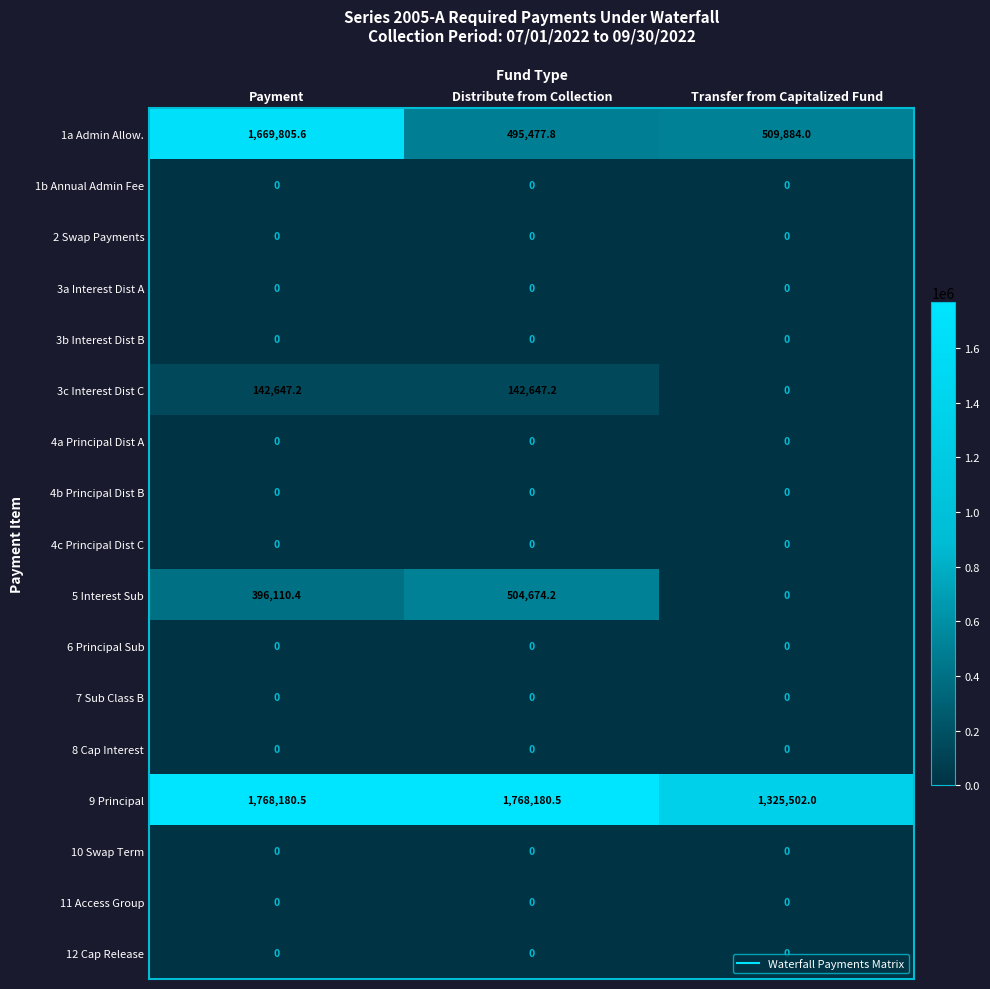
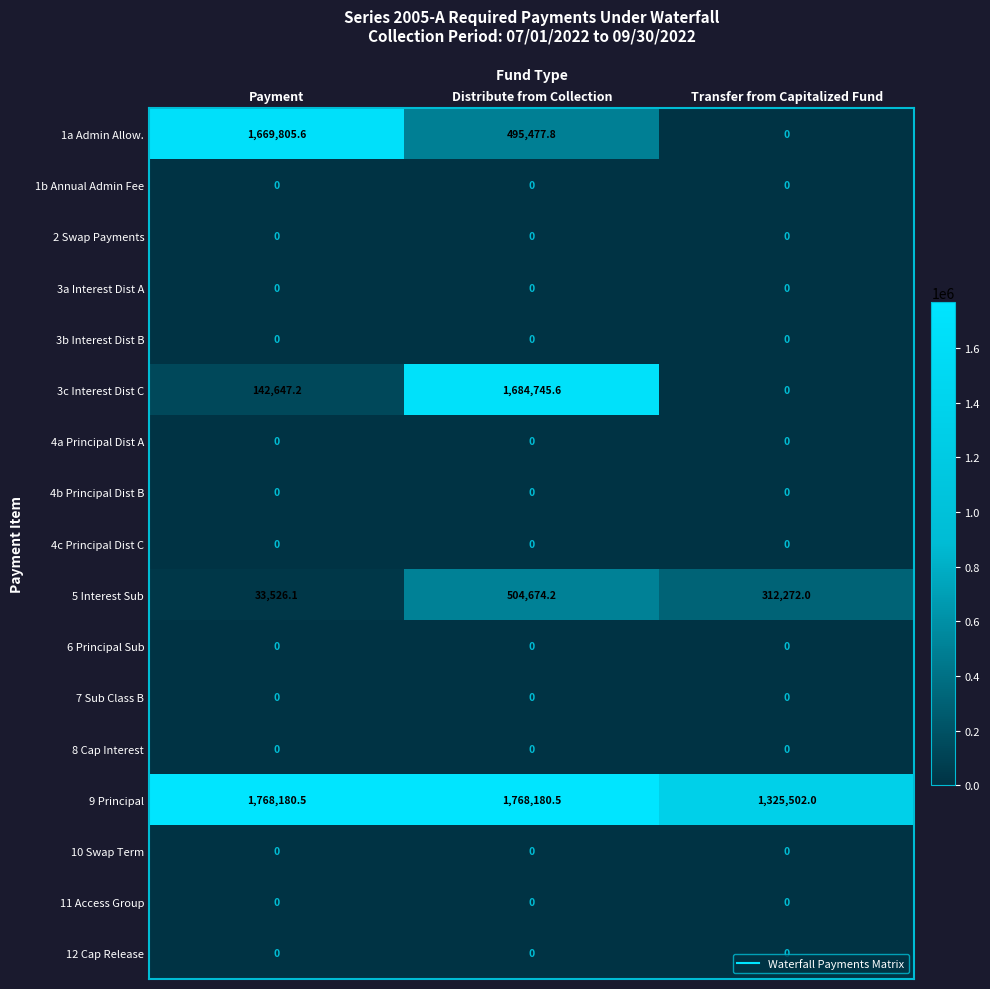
  {
    "1a Admin Allow.": {
      "Payment": "1,669,805.6",
      "Distribute from Collection": "495,477.8",
-     "Transfer from Capitalized Fund": "509,884.0"
+     "Transfer from Capitalized Fund": "0"
    },
    "1b Annual Admin Fee": {
      "Payment": "0",
      "Distribute from Collection": "0",
      "Transfer from Capitalized Fund": "0"
    },
    "2 Swap Payments": {
      "Payment": "0",
      "Distribute from Collection": "0",
      "Transfer from Capitalized Fund": "0"
    },
    "3a Interest Dist A": {
      "Payment": "0",
      "Distribute from Collection": "0",
      "Transfer from Capitalized Fund": "0"
    },
    "3b Interest Dist B": {
      "Payment": "0",
      "Distribute from Collection": "0",
      "Transfer from Capitalized Fund": "0"
    },
    "3c Interest Dist C": {
      "Payment": "142,647.2",
-     "Distribute from Collection": "142,647.2",
+     "Distribute from Collection": "1,684,745.6",
      "Transfer from Capitalized Fund": "0"
    },
    "4a Principal Dist A": {
      "Payment": "0",
      "Distribute from Collection": "0",
      "Transfer from Capitalized Fund": "0"
    },
    "4b Principal Dist B": {
      "Payment": "0",
      "Distribute from Collection": "0",
      "Transfer from Capitalized Fund": "0"
    },
    "4c Principal Dist C": {
      "Payment": "0",
      "Distribute from Collection": "0",
      "Transfer from Capitalized Fund": "0"
    },
    "5 Interest Sub": {
-     "Payment": "396,110.4",
+     "Payment": "33,526.1",
      "Distribute from Collection": "504,674.2",
-     "Transfer from Capitalized Fund": "0"
+     "Transfer from Capitalized Fund": "312,272.0"
    },
    "6 Principal Sub": {
      "Payment": "0",
      "Distribute from Collection": "0",
      "Transfer from Capitalized Fund": "0"
    },
    "7 Sub Class B": {
      "Payment": "0",
      "Distribute from Collection": "0",
      "Transfer from Capitalized Fund": "0"
    },
    "8 Cap Interest": {
      "Payment": "0",
      "Distribute from Collection": "0",
      "Transfer from Capitalized Fund": "0"
    },
    "9 Principal": {
      "Payment": "1,768,180.5",
      "Distribute from Collection": "1,768,180.5",
      "Transfer from Capitalized Fund": "1,325,502.0"
    },
    "10 Swap Term": {
      "Payment": "0",
      "Distribute from Collection": "0",
      "Transfer from Capitalized Fund": "0"
    },
    "11 Access Group": {
      "Payment": "0",
      "Distribute from Collection": "0",
      "Transfer from Capitalized Fund": "0"
    },
    "12 Cap Release": {
      "Payment": "0",
      "Distribute from Collection": "0"
    }
  }
